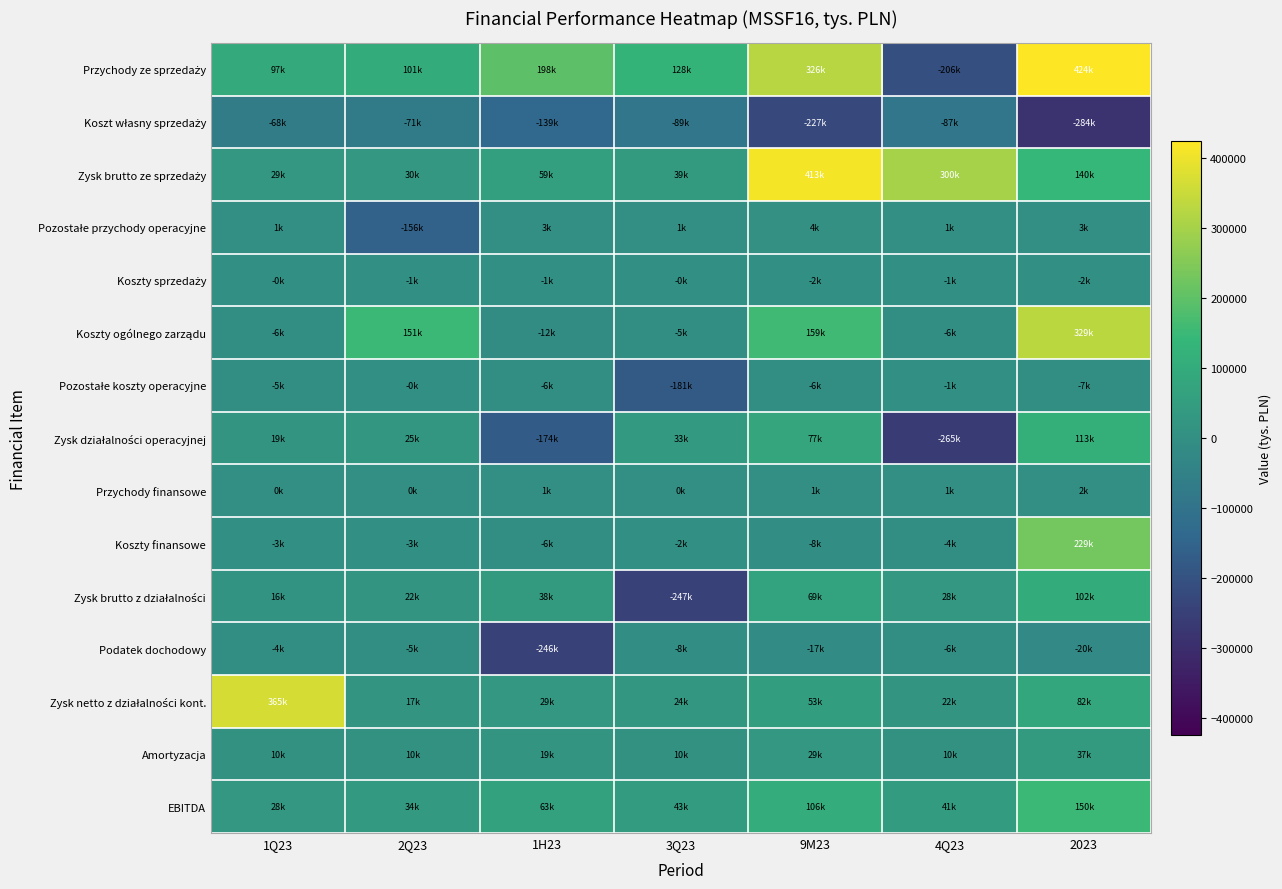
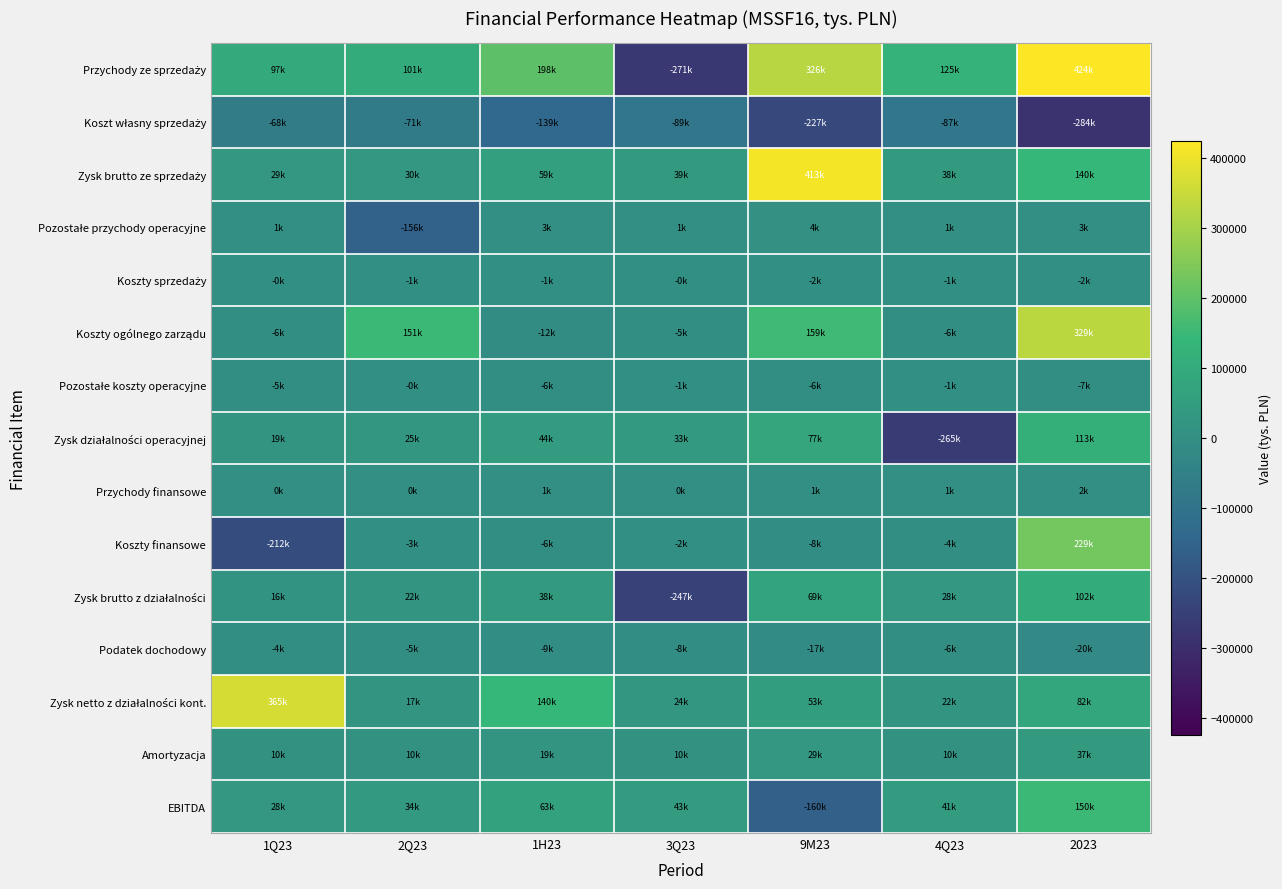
  {
    "Przychody ze sprzedaży": {
      "1Q23": "97k",
      "2Q23": "101k",
      "1H23": "198k",
-     "3Q23": "128k",
+     "3Q23": "-271k",
      "9M23": "326k",
-     "4Q23": "-206k",
+     "4Q23": "125k",
      "2023": "424k"
    },
    "Koszt własny sprzedaży": {
      "1Q23": "-68k",
      "2Q23": "-71k",
      "1H23": "-139k",
      "3Q23": "-89k",
      "9M23": "-227k",
      "4Q23": "-87k",
      "2023": "-284k"
    },
    "Zysk brutto ze sprzedaży": {
      "1Q23": "29k",
      "2Q23": "30k",
      "1H23": "59k",
      "3Q23": "39k",
      "9M23": "413k",
-     "4Q23": "300k",
+     "4Q23": "38k",
      "2023": "140k"
    },
    "Pozostałe przychody operacyjne": {
      "1Q23": "1k",
      "2Q23": "-156k",
      "1H23": "3k",
      "3Q23": "1k",
      "9M23": "4k",
      "4Q23": "1k",
      "2023": "3k"
    },
    "Koszty sprzedaży": {
      "1Q23": "-0k",
      "2Q23": "-1k",
      "1H23": "-1k",
      "3Q23": "-0k",
      "9M23": "-2k",
      "4Q23": "-1k",
      "2023": "-2k"
    },
    "Koszty ogólnego zarządu": {
      "1Q23": "-6k",
      "2Q23": "151k",
      "1H23": "-12k",
      "3Q23": "-5k",
      "9M23": "159k",
      "4Q23": "-6k",
      "2023": "329k"
    },
    "Pozostałe koszty operacyjne": {
      "1Q23": "-5k",
      "2Q23": "-0k",
      "1H23": "-6k",
-     "3Q23": "-181k",
+     "3Q23": "-1k",
      "9M23": "-6k",
      "4Q23": "-1k",
      "2023": "-7k"
    },
    "Zysk działalności operacyjnej": {
      "1Q23": "19k",
      "2Q23": "25k",
-     "1H23": "-174k",
+     "1H23": "44k",
      "3Q23": "33k",
      "9M23": "77k",
      "4Q23": "-265k",
      "2023": "113k"
    },
    "Przychody finansowe": {
      "1Q23": "0k",
      "2Q23": "0k",
      "1H23": "1k",
      "3Q23": "0k",
      "9M23": "1k",
      "4Q23": "1k",
      "2023": "2k"
    },
    "Koszty finansowe": {
-     "1Q23": "-3k",
+     "1Q23": "-212k",
      "2Q23": "-3k",
      "1H23": "-6k",
      "3Q23": "-2k",
      "9M23": "-8k",
      "4Q23": "-4k",
      "2023": "229k"
    },
    "Zysk brutto z działalności": {
      "1Q23": "16k",
      "2Q23": "22k",
      "1H23": "38k",
      "3Q23": "-247k",
      "9M23": "69k",
      "4Q23": "28k",
      "2023": "102k"
    },
    "Podatek dochodowy": {
      "1Q23": "-4k",
      "2Q23": "-5k",
-     "1H23": "-246k",
+     "1H23": "-9k",
      "3Q23": "-8k",
      "9M23": "-17k",
      "4Q23": "-6k",
      "2023": "-20k"
    },
    "Zysk netto z działalności kont.": {
      "1Q23": "365k",
      "2Q23": "17k",
-     "1H23": "29k",
+     "1H23": "140k",
      "3Q23": "24k",
      "9M23": "53k",
      "4Q23": "22k",
      "2023": "82k"
    },
    "Amortyzacja": {
      "1Q23": "10k",
      "2Q23": "10k",
      "1H23": "19k",
      "3Q23": "10k",
      "9M23": "29k",
      "4Q23": "10k",
      "2023": "37k"
    },
    "EBITDA": {
      "1Q23": "28k",
      "2Q23": "34k",
      "1H23": "63k",
      "3Q23": "43k",
-     "9M23": "106k",
+     "9M23": "-160k",
      "4Q23": "41k",
      "2023": "150k"
    }
  }
